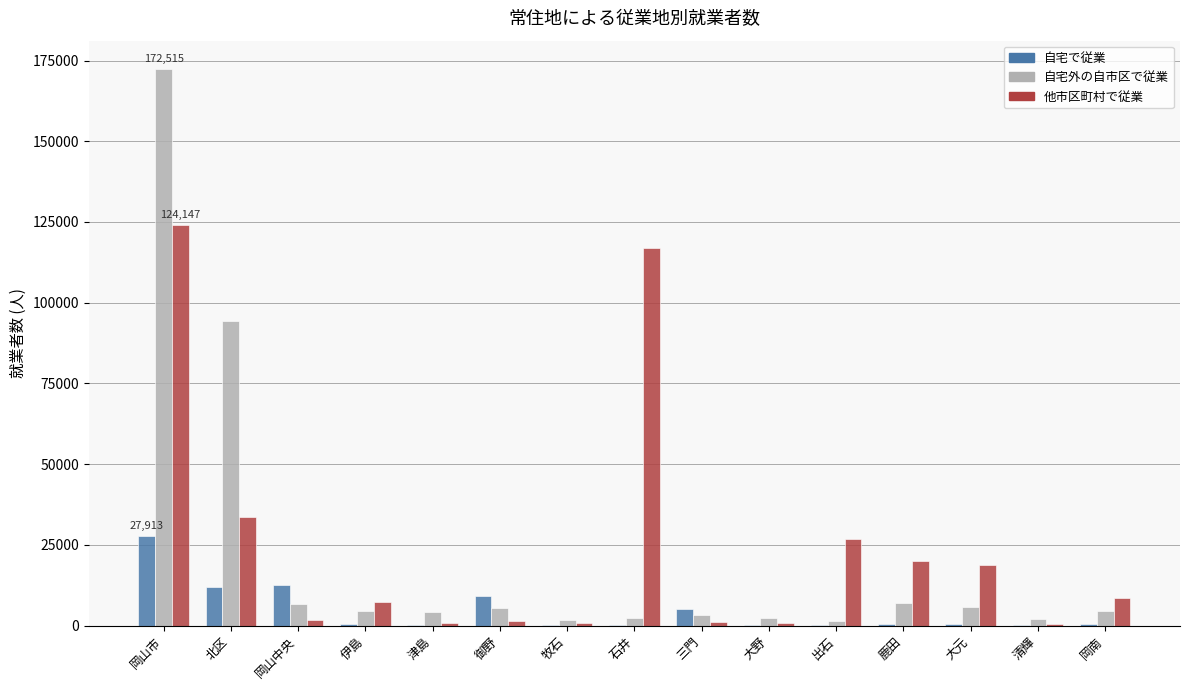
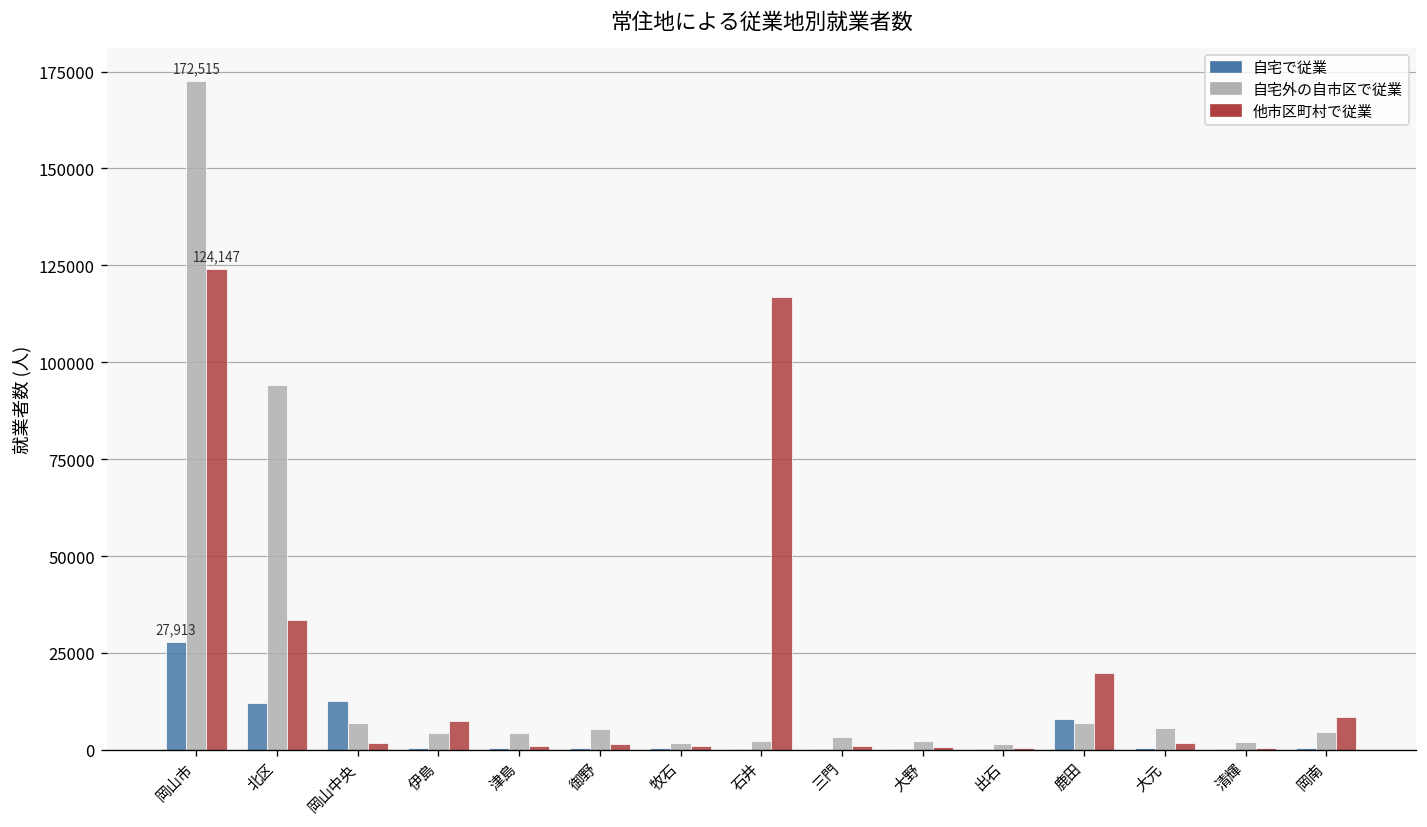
  {
    "自宅で従業": {
      "北区": "12000",
      "岡山中央": "13000",
-     "御野": "9000",
-     "三門": "5000",
-     "鹿田": "1000"
+     "御野": "0",
+     "三門": "0",
+     "鹿田": "8000"
    },
    "自宅外の自市区で従業": {
      "岡山市": "172,515"
    },
    "他市区町村で従業": {
      "北区": "34000",
      "岡山中央": "2000",
      "伊島": "7000",
      "津島": "1000",
      "御野": "1000",
      "牧石": "1000",
      "石井": "117000",
      "三門": "1000",
      "大野": "1000",
-     "出石": "27000",
+     "出石": "0",
      "鹿田": "20000",
-     "大元": "19000",
+     "大元": "2000",
      "岡南": "9000"
    }
  }
